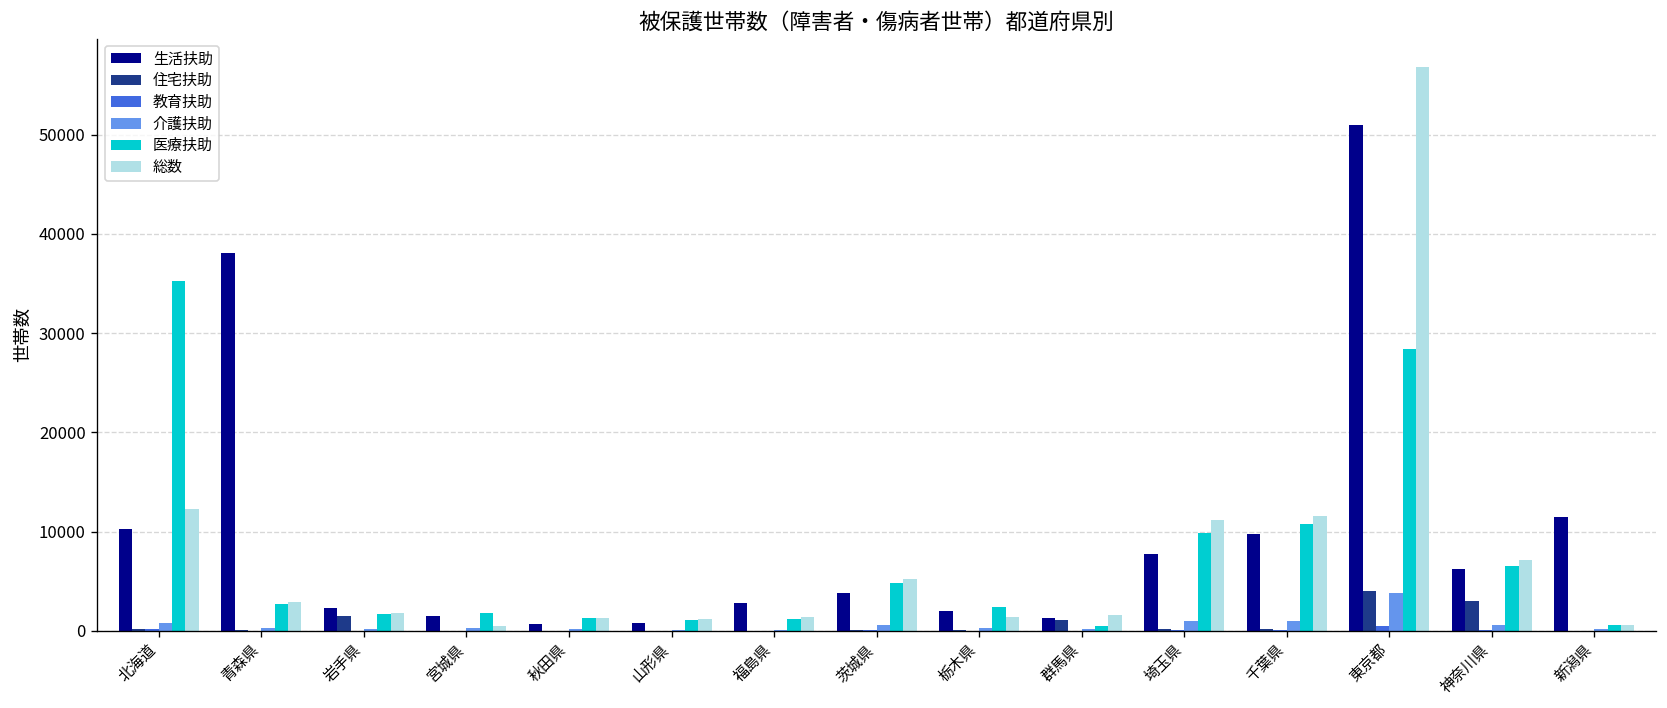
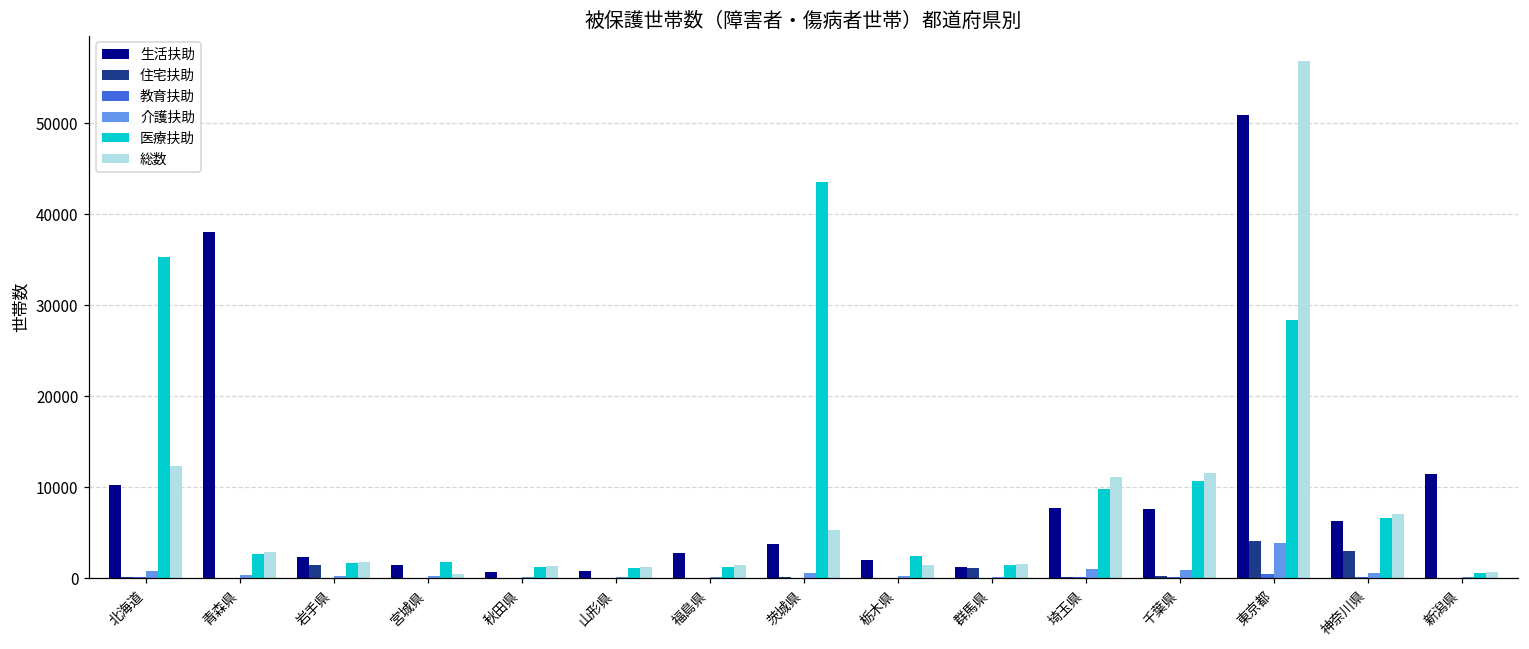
  {
    "生活扶助": {
      "北海道": 10000,
      "青森県": 38000,
      "岩手県": 2000,
      "宮城県": 1000,
      "秋田県": 1000,
      "山形県": 1000,
      "福島県": 3000,
      "茨城県": 4000,
      "栃木県": 2000,
      "群馬県": 1000,
      "埼玉県": 8000,
-     "千葉県": 10000,
+     "千葉県": 8000,
      "東京都": 51000,
      "神奈川県": 6000,
      "新潟県": 12000
    },
    "住宅扶助": {
      "岩手県": 1000,
      "群馬県": 1000,
      "東京都": 4000,
      "神奈川県": 3000
    },
    "医療扶助": {
      "北海道": 35000,
      "青森県": 3000,
      "岩手県": 2000,
      "宮城県": 2000,
      "秋田県": 1000,
      "山形県": 1000,
      "福島県": 1000,
-     "茨城県": 5000,
+     "茨城県": 44000,
      "栃木県": 2000,
-     "群馬県": 1000,
+     "群馬県": 2000,
      "埼玉県": 10000,
      "千葉県": 11000,
      "東京都": 28000,
      "神奈川県": 7000,
      "新潟県": 1000
    },
    "総数": {
      "北海道": 12000,
      "青森県": 3000,
      "岩手県": 2000,
      "宮城県": 0,
      "秋田県": 1000,
      "山形県": 1000,
      "福島県": 1000,
      "茨城県": 5000,
      "栃木県": 1000,
      "群馬県": 2000,
      "埼玉県": 11000,
      "千葉県": 12000,
      "東京都": 57000,
      "神奈川県": 7000,
      "新潟県": 1000
    }
  }
